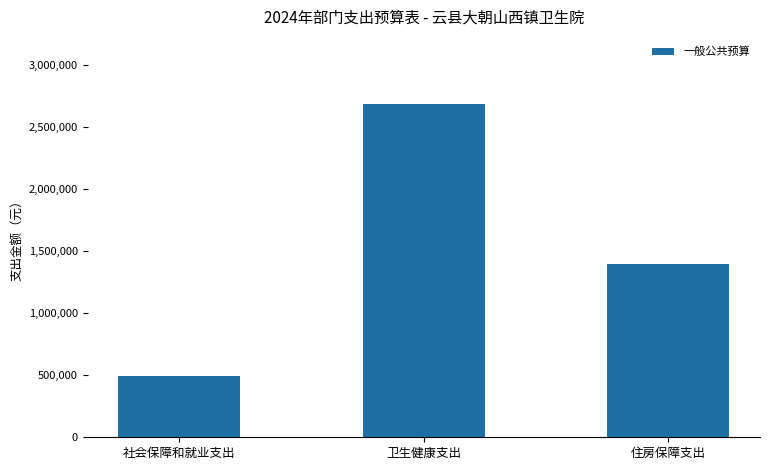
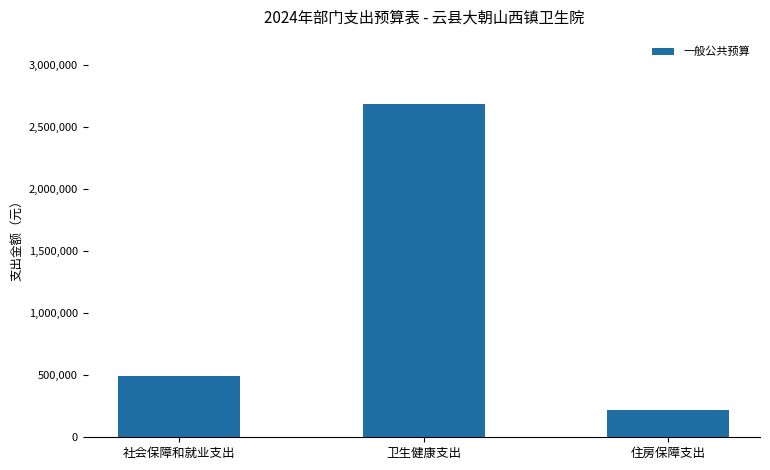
  {
    "社会保障和就业支出": "500,000",
    "卫生健康支出": "2,690,000",
-   "住房保障支出": "1,390,000"
+   "住房保障支出": "220,000"
  }
